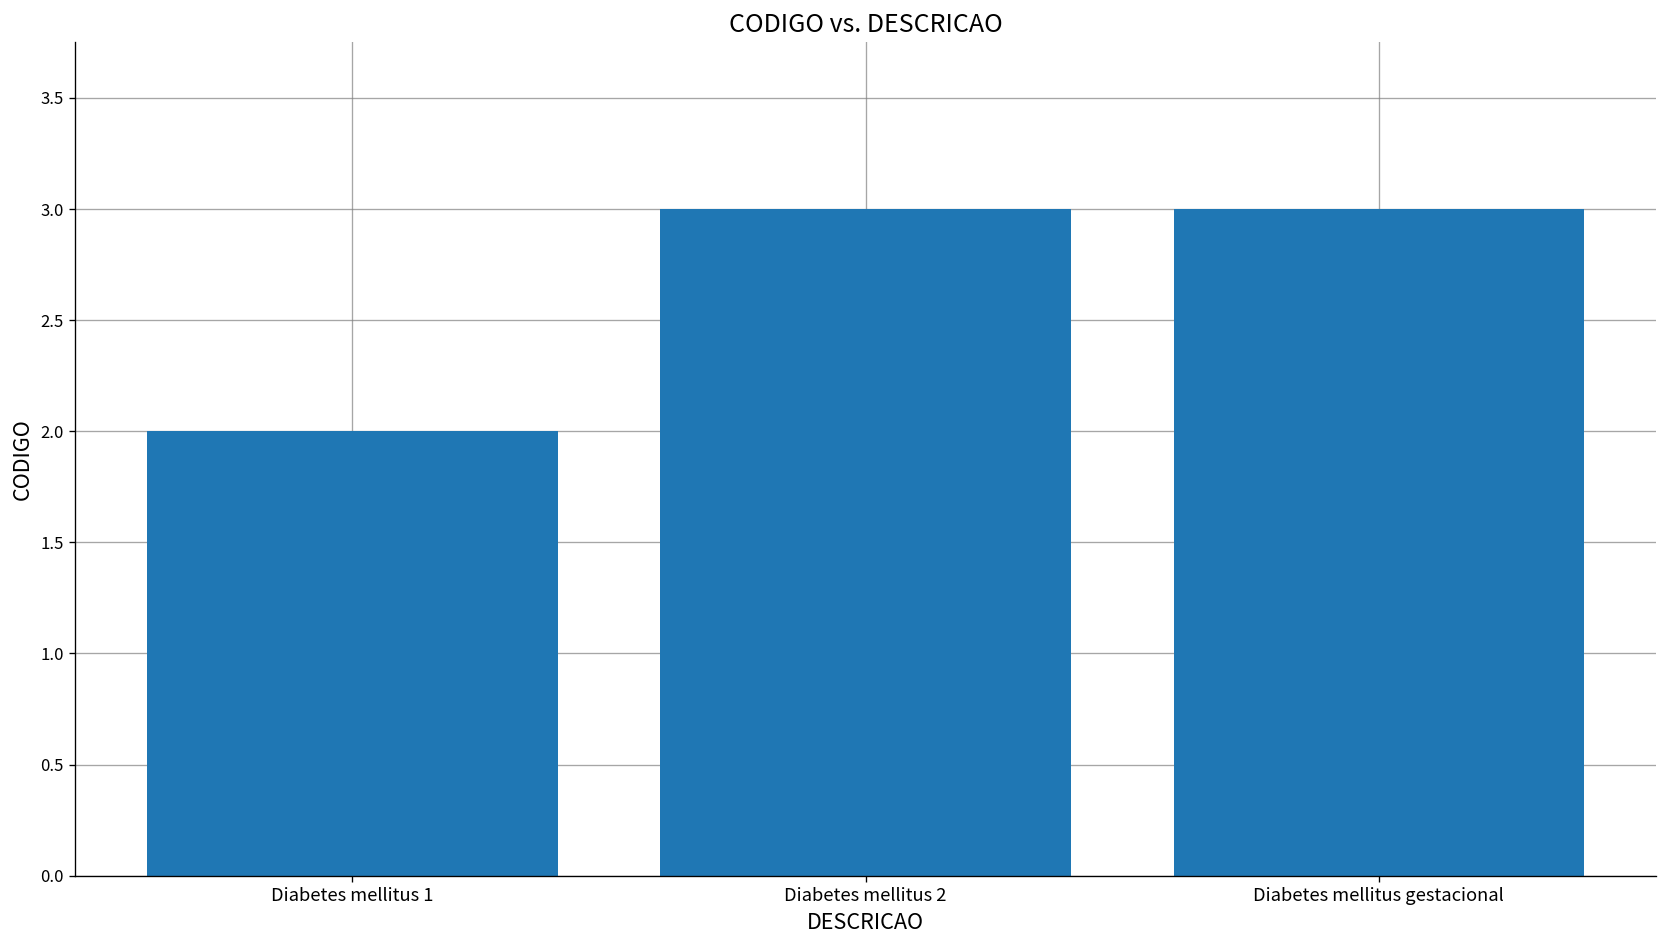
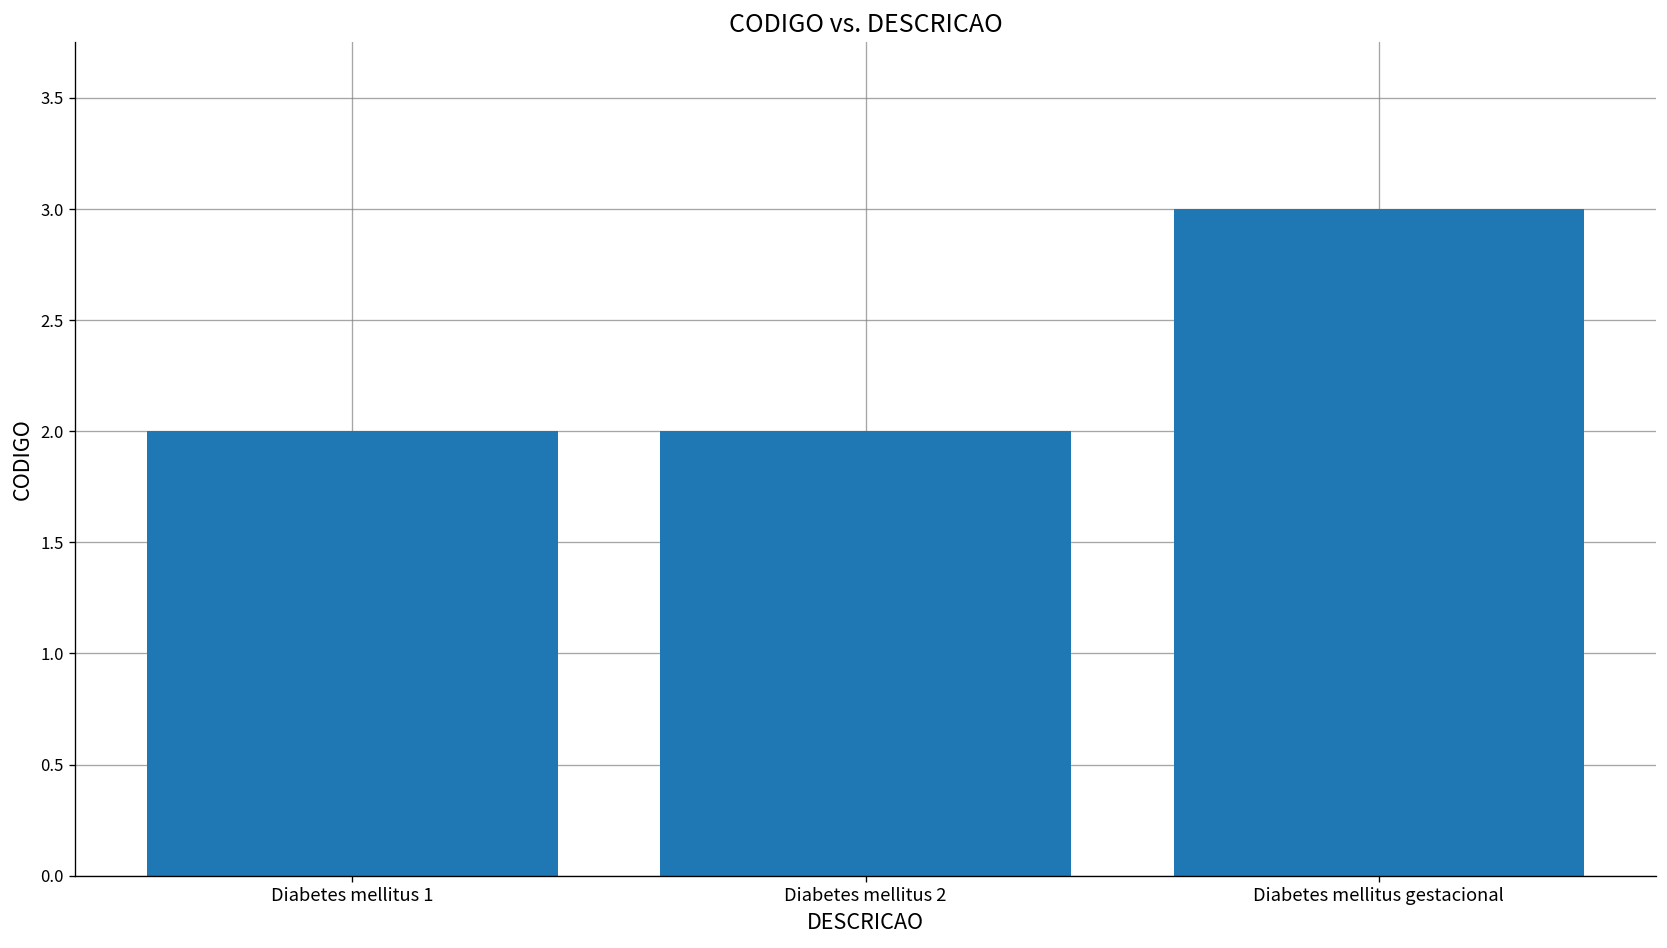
  {
    "Diabetes mellitus 1": 2,
-   "Diabetes mellitus 2": 3,
+   "Diabetes mellitus 2": 2,
    "Diabetes mellitus gestacional": 3
  }
